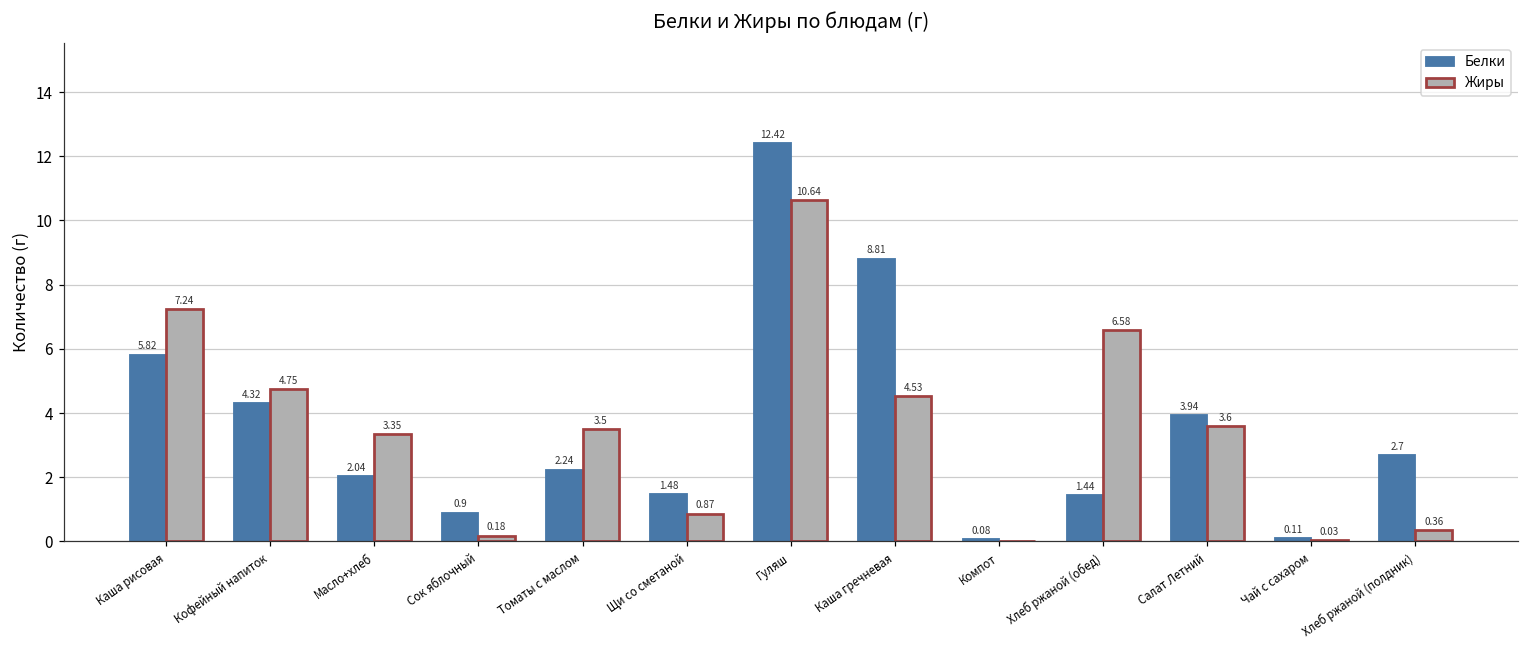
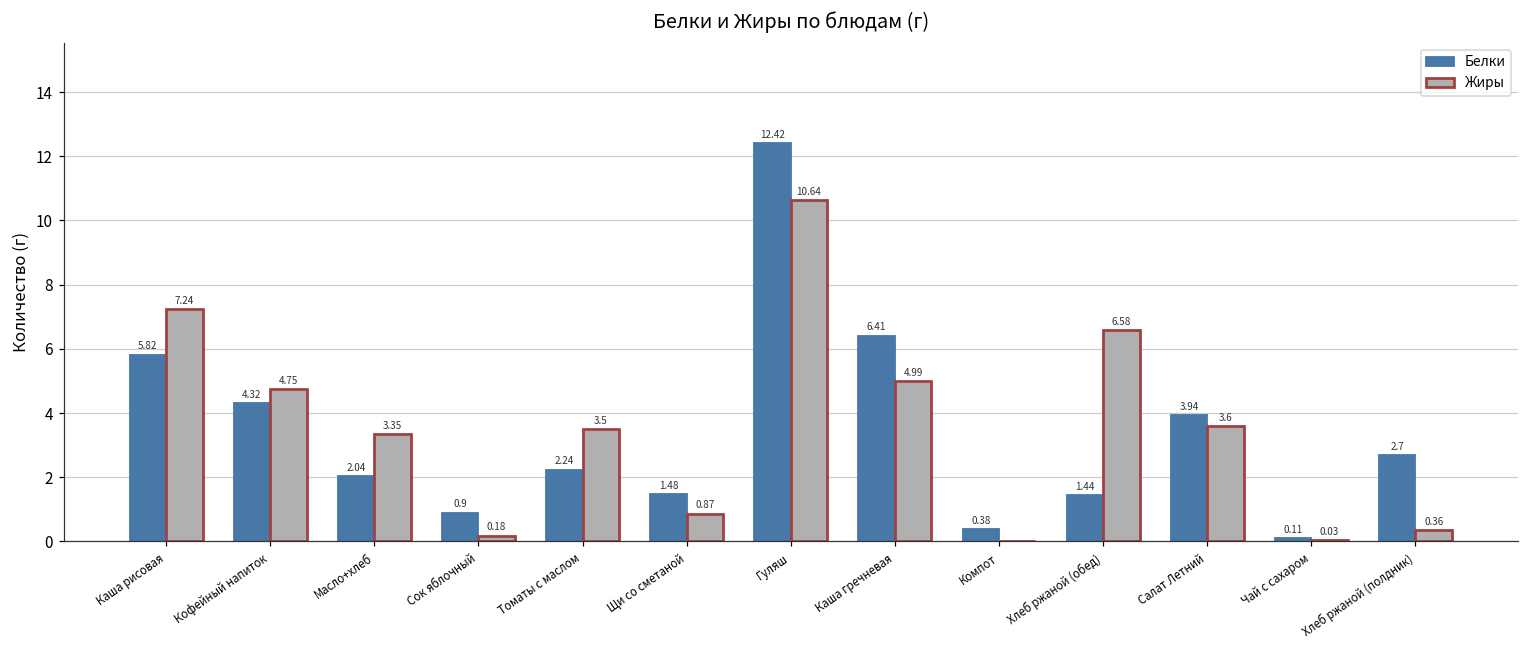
  {
    "Белки": {
      "Каша рисовая": 5.82,
      "Кофейный напиток": 4.32,
      "Масло+хлеб": 2.04,
      "Сок яблочный": 0.9,
      "Томаты с маслом": 2.24,
      "Щи со сметаной": 1.48,
      "Гуляш": 12.42,
-     "Каша гречневая": 8.81,
-     "Компот": 0.08,
+     "Каша гречневая": 6.41,
+     "Компот": 0.38,
      "Хлеб ржаной (обед)": 1.44,
      "Салат Летний": 3.94,
      "Чай с сахаром": 0.11,
      "Хлеб ржаной (полдник)": 2.7
    },
    "Жиры": {
      "Каша рисовая": 7.24,
      "Кофейный напиток": 4.75,
      "Масло+хлеб": 3.35,
      "Сок яблочный": 0.18,
      "Томаты с маслом": 3.5,
      "Щи со сметаной": 0.87,
      "Гуляш": 10.64,
-     "Каша гречневая": 4.53,
+     "Каша гречневая": 4.99,
      "Хлеб ржаной (обед)": 6.58,
      "Салат Летний": 3.6,
      "Чай с сахаром": 0.03,
      "Хлеб ржаной (полдник)": 0.36
    }
  }
